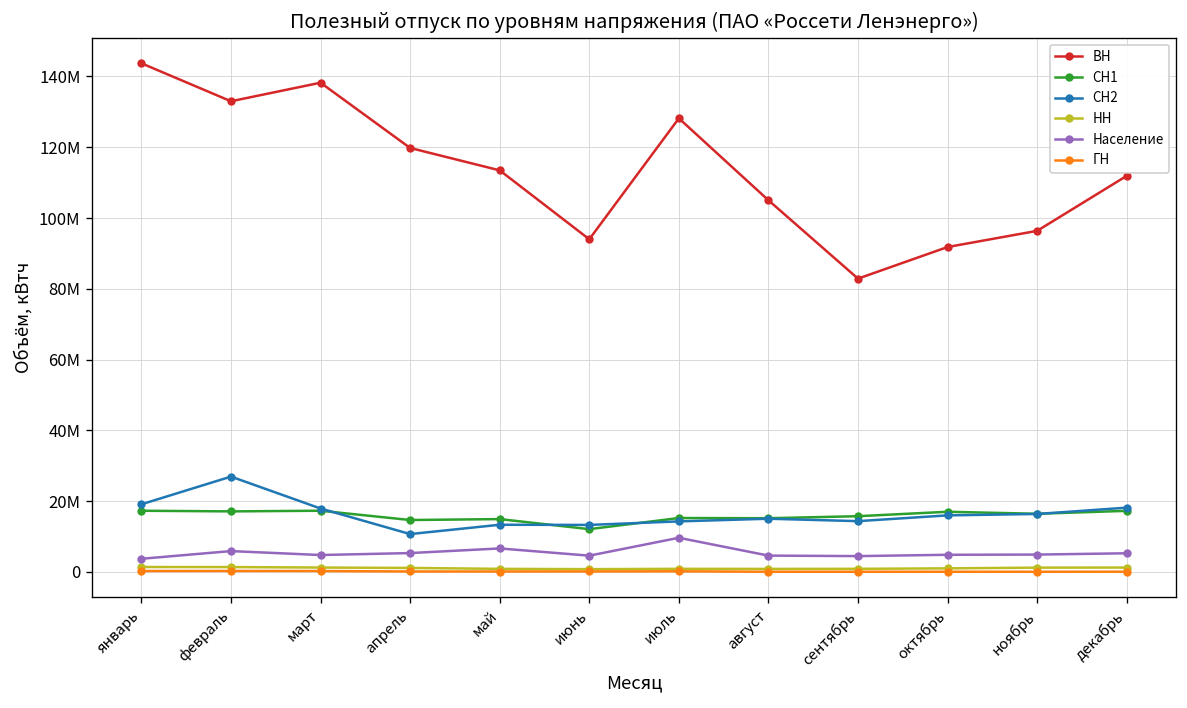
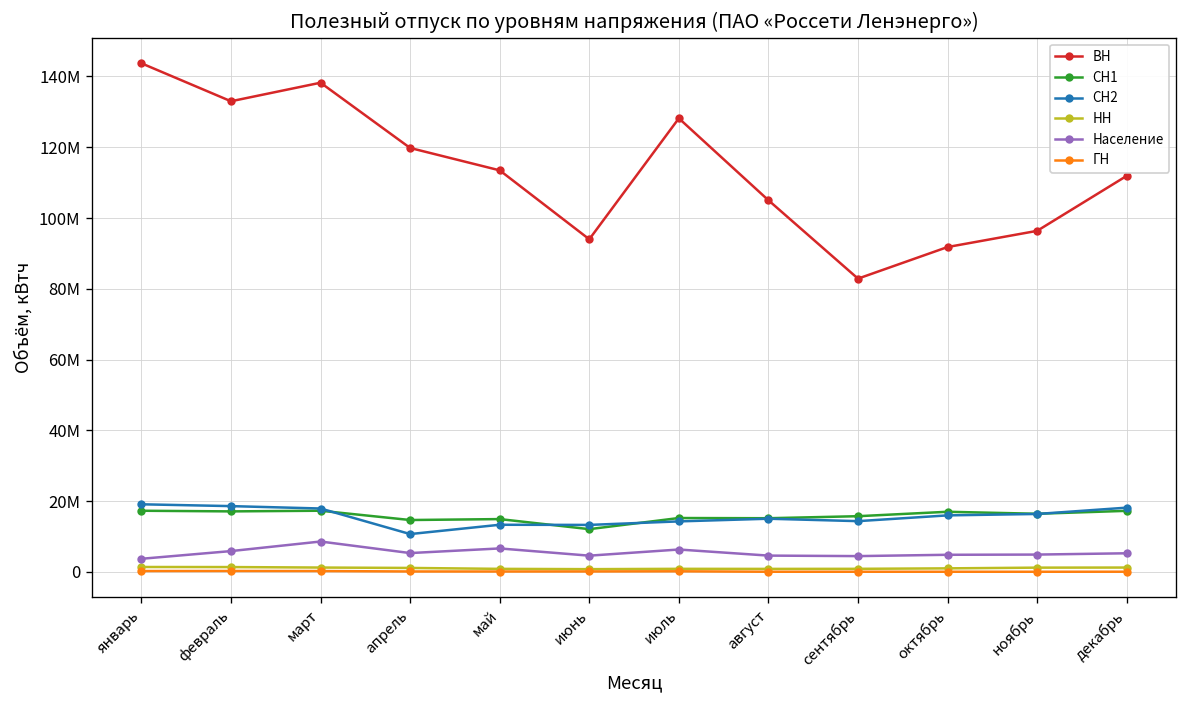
  {
    "ВН": {
      "январь": 144000000,
      "февраль": 133000000,
      "март": 138000000,
      "апрель": 120000000,
      "май": 113000000,
      "июнь": 94000000,
      "июль": 128000000,
      "август": 105000000,
      "сентябрь": 83000000,
      "октябрь": 92000000,
      "ноябрь": 96000000,
      "декабрь": 112000000
    },
    "СН1": {
      "январь": 17000000,
      "февраль": 17000000,
      "апрель": 15000000,
      "май": 15000000,
      "июнь": 12000000,
      "июль": 15000000,
      "сентябрь": 16000000,
      "октябрь": 17000000,
      "декабрь": 17000000
    },
    "СН2": {
      "январь": 19000000,
-     "февраль": 27000000,
+     "февраль": 19000000,
      "апрель": 11000000,
      "май": 13000000,
      "июнь": 13000000,
      "июль": 14000000,
      "сентябрь": 14000000,
      "октябрь": 16000000,
      "декабрь": 18000000
    },
    "НН": {
      "январь": 1000000,
      "февраль": 1000000,
      "март": 1000000,
      "апрель": 1000000,
      "октябрь": 1000000,
      "ноябрь": 1000000,
      "декабрь": 1000000
    },
    "Население": {
      "январь": 4000000,
      "февраль": 6000000,
-     "март": 5000000,
+     "март": 9000000,
      "апрель": 5000000,
      "май": 7000000,
      "июнь": 5000000,
-     "июль": 10000000,
+     "июль": 6000000,
      "август": 5000000,
      "сентябрь": 4000000,
      "октябрь": 5000000,
      "ноябрь": 5000000,
      "декабрь": 5000000
    },
    "ГН": {
      "январь": 0,
      "февраль": 0,
      "март": 0,
      "апрель": 0,
      "октябрь": 0,
      "ноябрь": 0,
      "декабрь": 0
    }
  }
